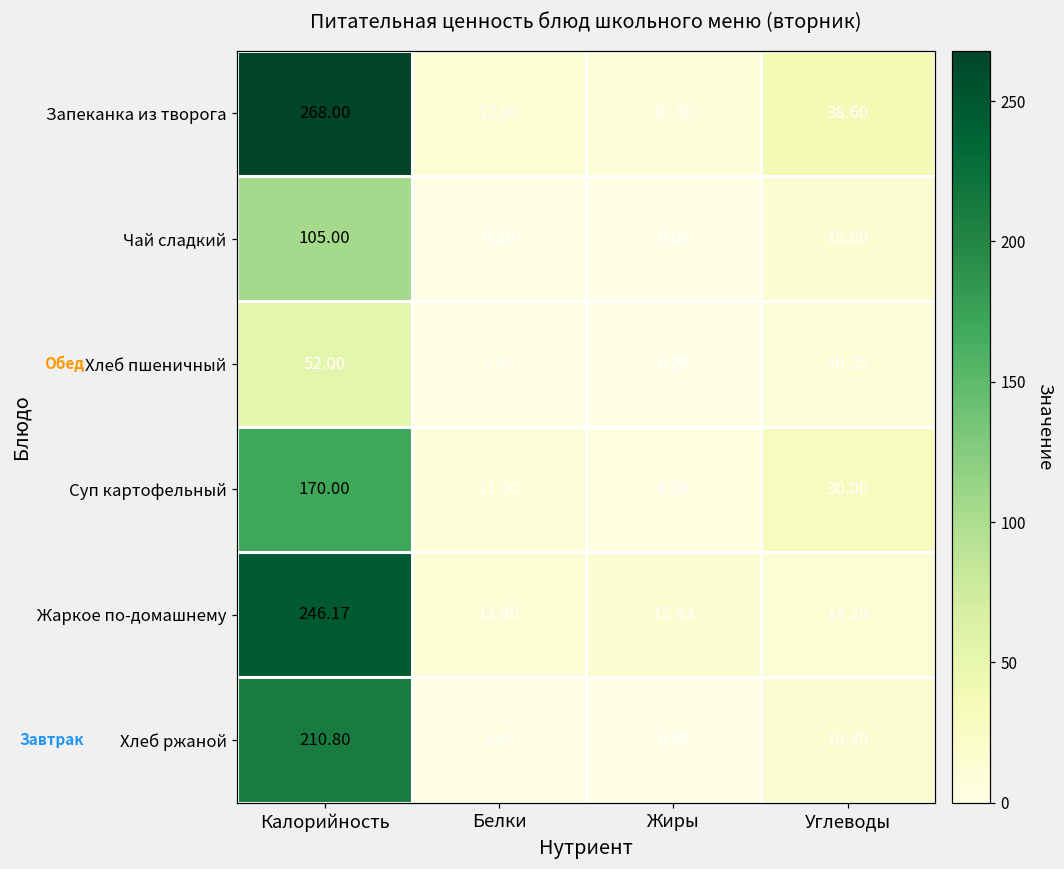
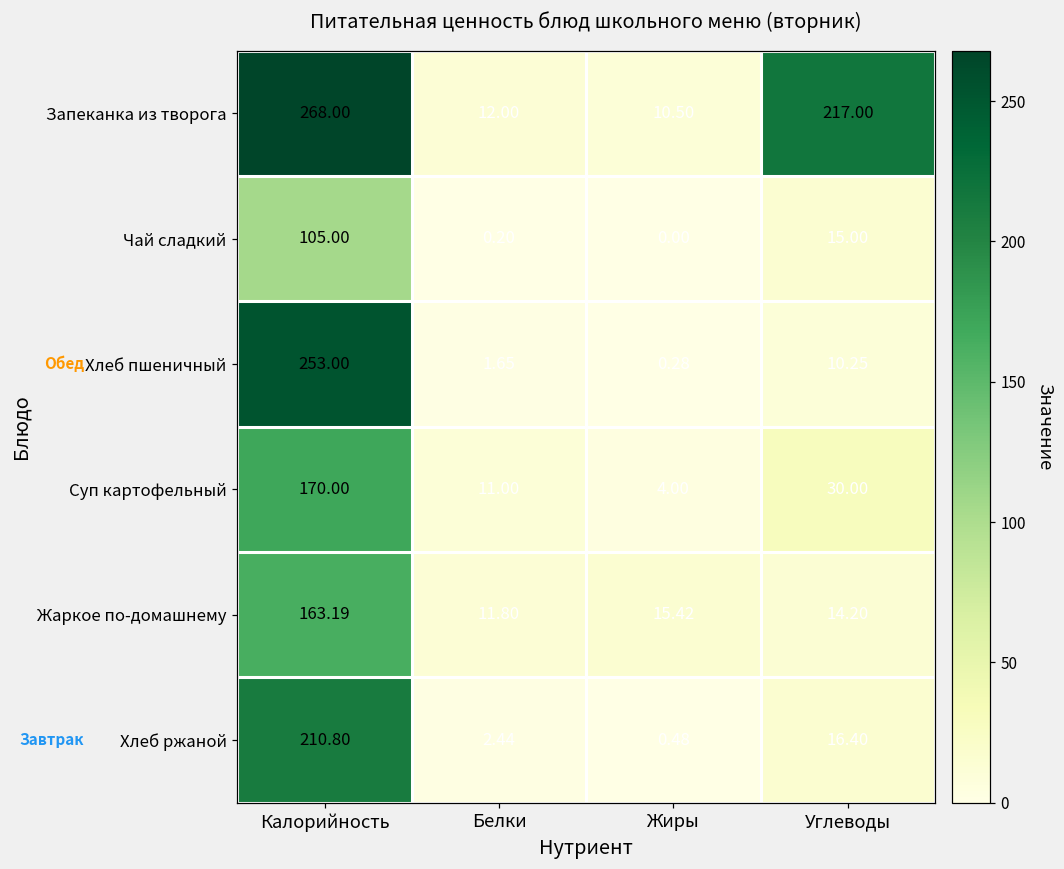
  {
    "Запеканка из творога": {
      "Калорийность": 268.00,
-     "Углеводы": 38.60
+     "Углеводы": 217.00
    },
    "Чай сладкий": {
      "Калорийность": 105.00
    },
    "Хлеб пшеничный": {
-     "Калорийность": 52.00
+     "Калорийность": 253.00
    },
    "Суп картофельный": {
      "Калорийность": 170.00,
      "Углеводы": 30.00
    },
    "Жаркое по-домашнему": {
-     "Калорийность": 246.17
+     "Калорийность": 163.19
    },
    "Хлеб ржаной": {
      "Калорийность": 210.80
    }
  }
